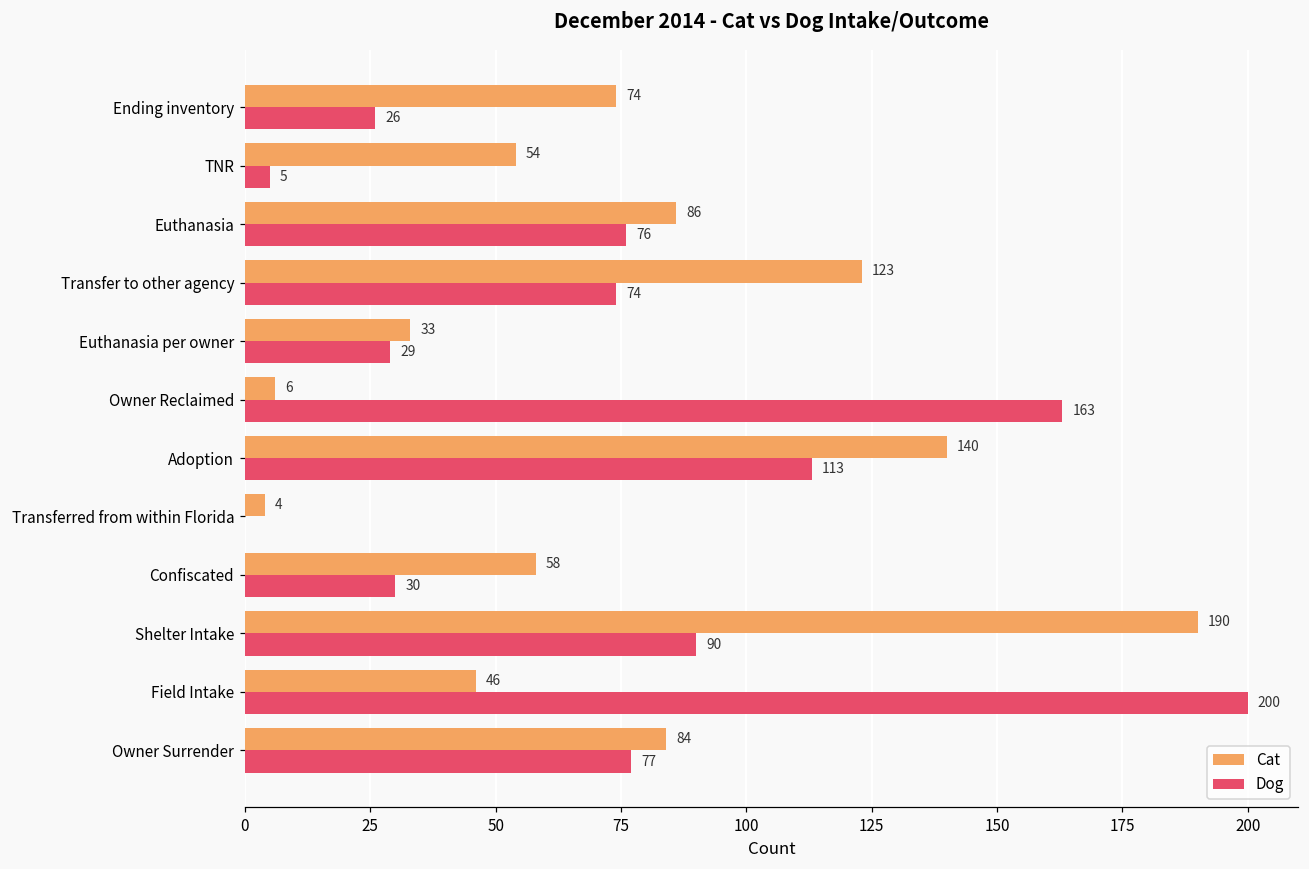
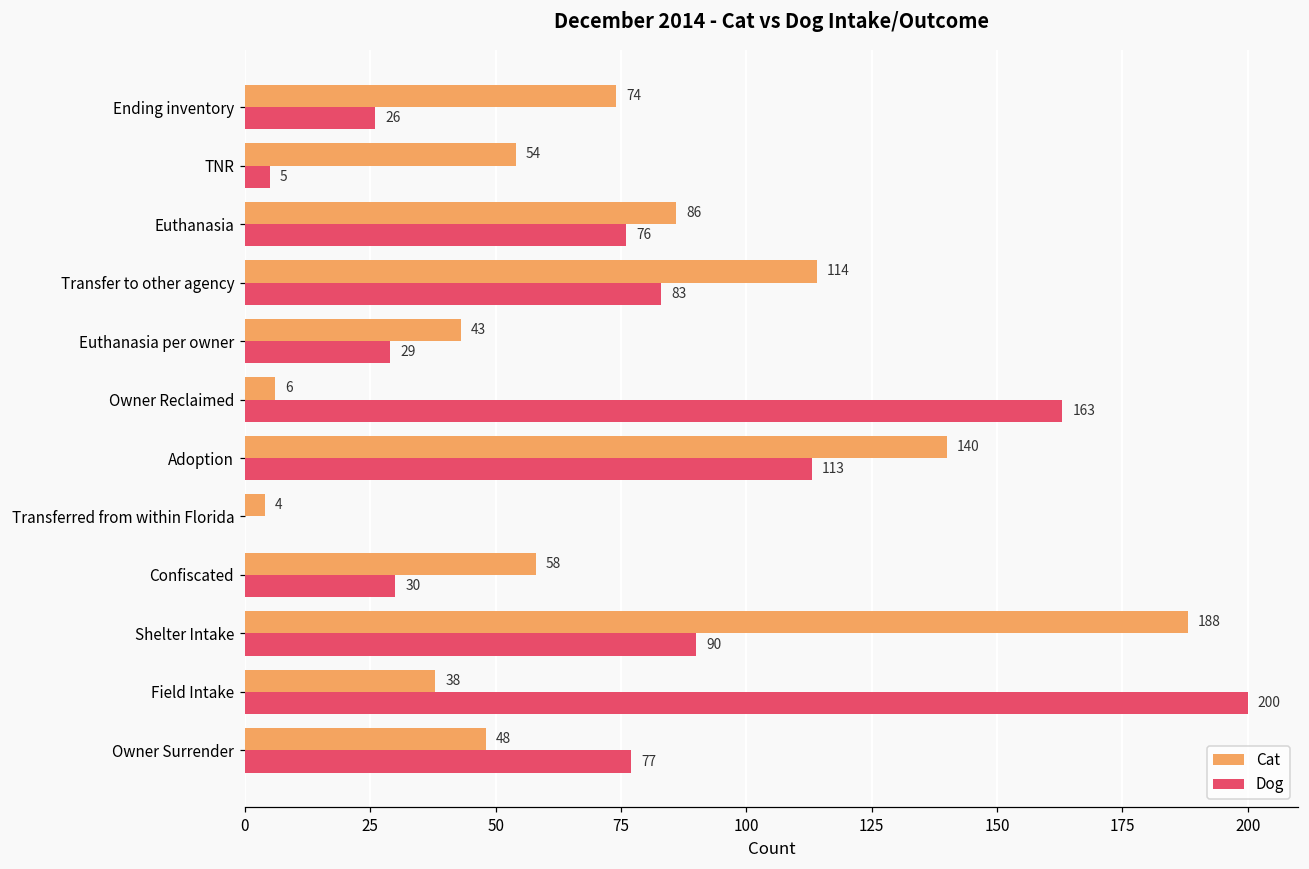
  {
    "Cat": {
      "Ending inventory": 74,
      "TNR": 54,
      "Euthanasia": 86,
-     "Transfer to other agency": 123,
-     "Euthanasia per owner": 33,
+     "Transfer to other agency": 114,
+     "Euthanasia per owner": 43,
      "Owner Reclaimed": 6,
      "Adoption": 140,
      "Transferred from within Florida": 4,
      "Confiscated": 58,
-     "Shelter Intake": 190,
-     "Field Intake": 46,
-     "Owner Surrender": 84
+     "Shelter Intake": 188,
+     "Field Intake": 38,
+     "Owner Surrender": 48
    },
    "Dog": {
      "Ending inventory": 26,
      "TNR": 5,
      "Euthanasia": 76,
-     "Transfer to other agency": 74,
+     "Transfer to other agency": 83,
      "Euthanasia per owner": 29,
      "Owner Reclaimed": 163,
      "Adoption": 113,
      "Confiscated": 30,
      "Shelter Intake": 90,
      "Field Intake": 200,
      "Owner Surrender": 77
    }
  }
